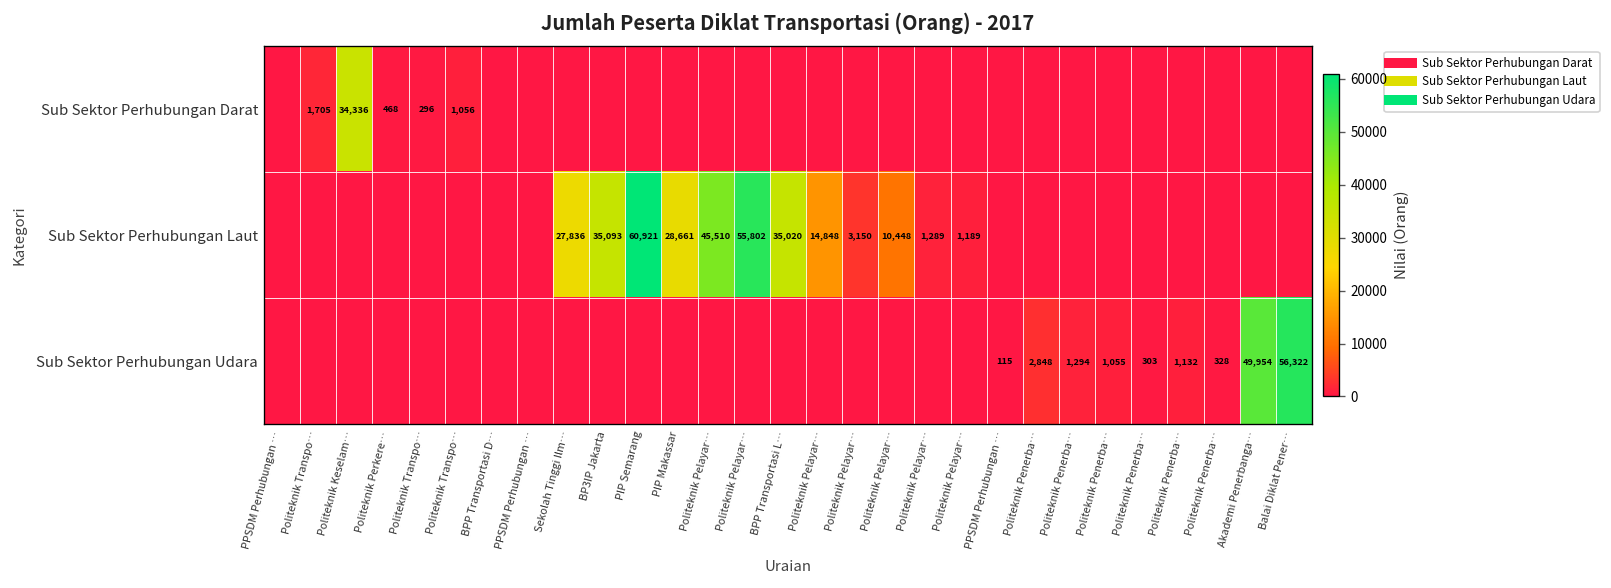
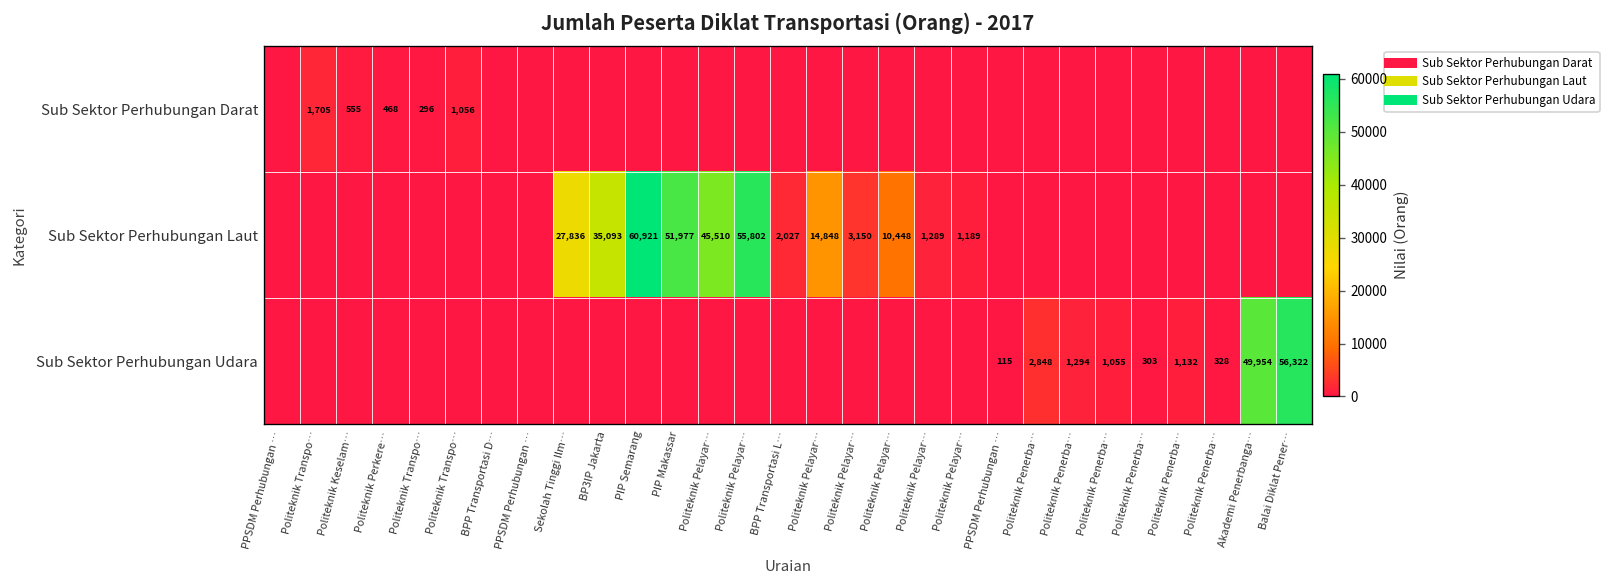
  {
    "Sub Sektor Perhubungan Darat": {
-     "Politeknik Keselam…": "34,336",
+     "Politeknik Keselam…": "555",
      "Politeknik Perkere…": "468"
    },
    "Sub Sektor Perhubungan Laut": {
      "Sekolah Tinggi Ilm…": "27,836",
      "BP3IP Jakarta": "35,093",
      "PIP Semarang": "60,921",
-     "PIP Makassar": "28,661",
-     "BPP Transportasi L…": "35,020"
+     "PIP Makassar": "51,977",
+     "BPP Transportasi L…": "2,027"
    },
    "Sub Sektor Perhubungan Udara": {
      "Akademi Penerbanga…": "49,954",
      "Balai Diklat Pener…": "56,322"
    }
  }
